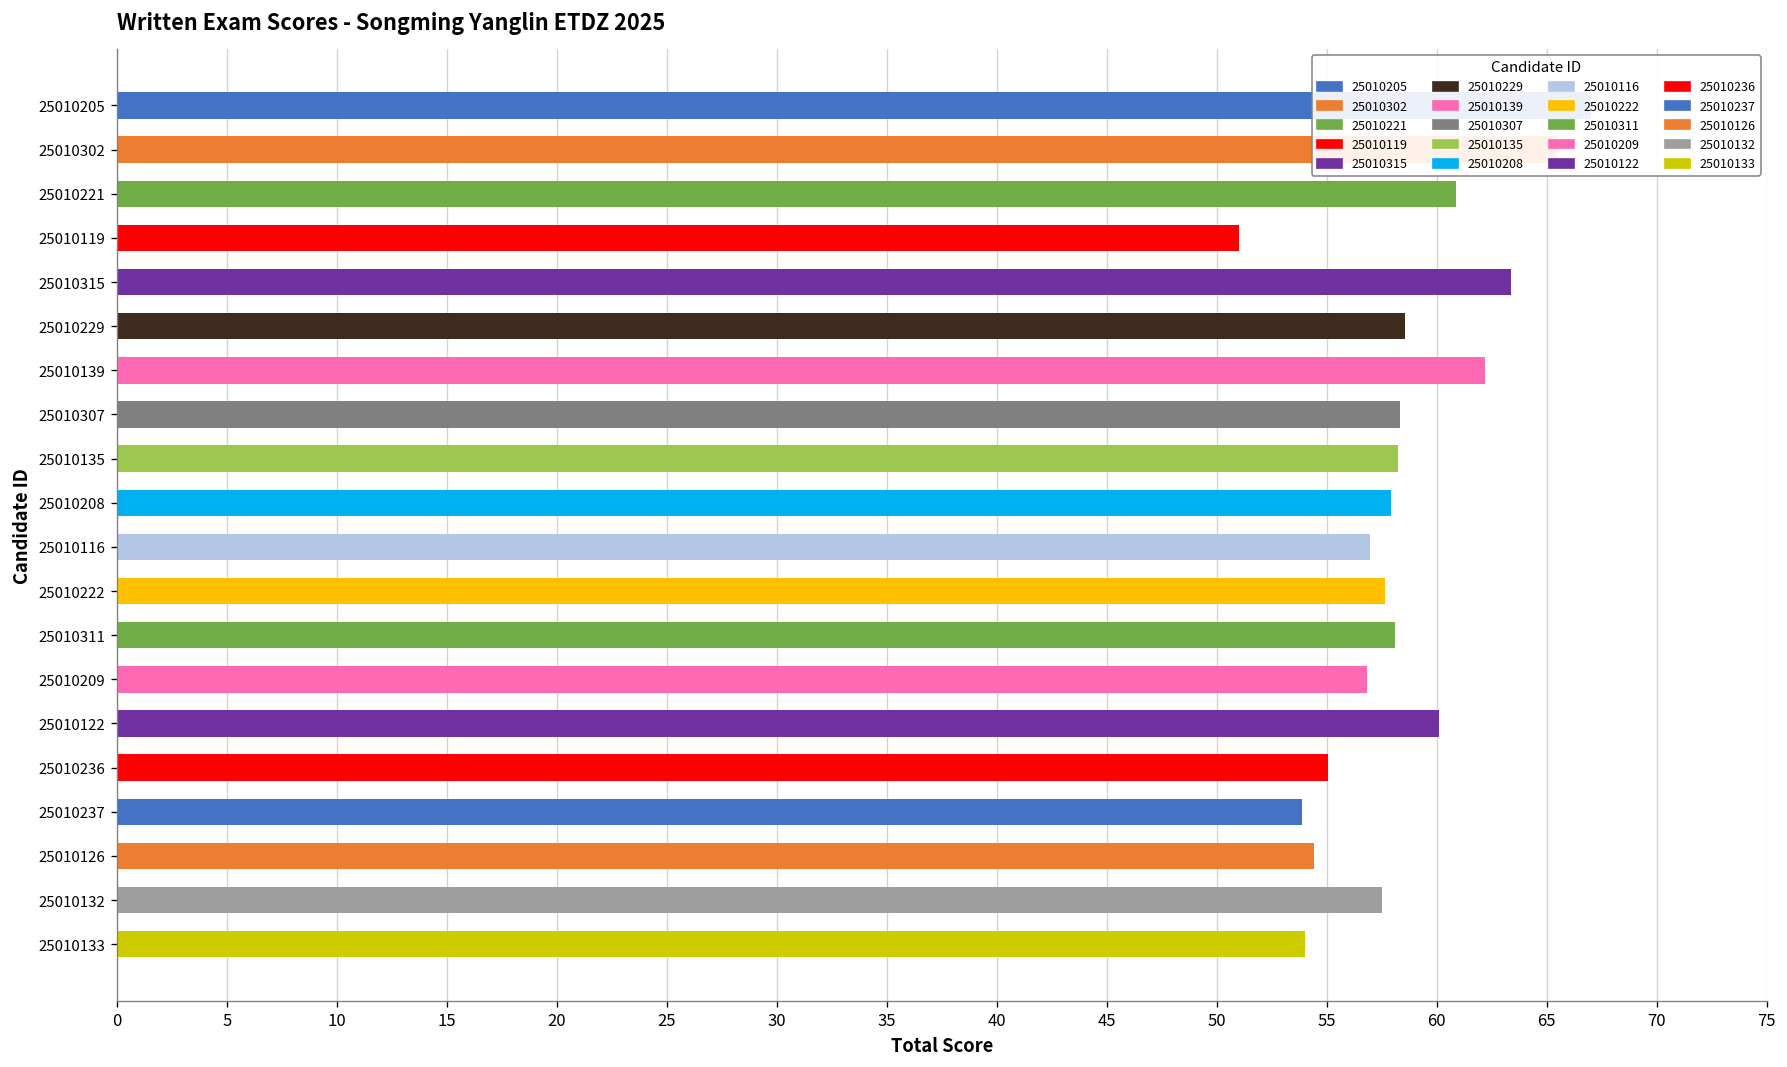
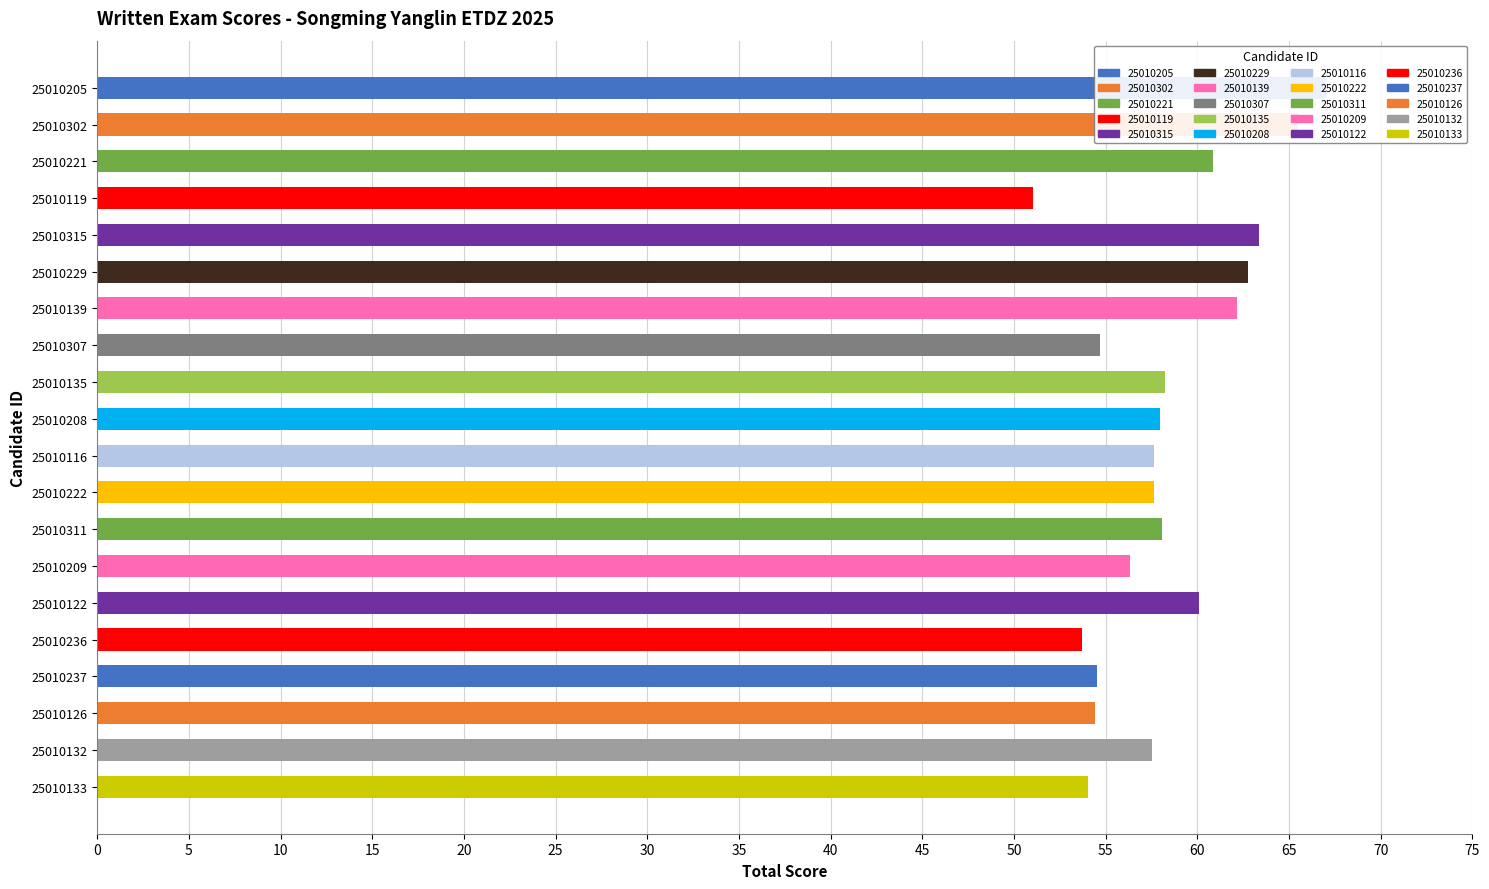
  {
    "25010221": 60.9,
    "25010119": 51.0,
    "25010315": 63.4,
-   "25010229": 58.5,
+   "25010229": 62.7,
    "25010139": 62.2,
-   "25010307": 58.3,
+   "25010307": 54.7,
    "25010135": 58.2,
    "25010208": 57.9,
-   "25010116": 57.0,
+   "25010116": 57.7,
    "25010222": 57.6,
    "25010311": 58.1,
-   "25010209": 56.8,
+   "25010209": 56.3,
    "25010122": 60.1,
-   "25010236": 55.1,
-   "25010237": 53.9,
+   "25010236": 53.7,
+   "25010237": 54.5,
    "25010126": 54.4,
    "25010132": 57.5,
    "25010133": 54.0
  }
